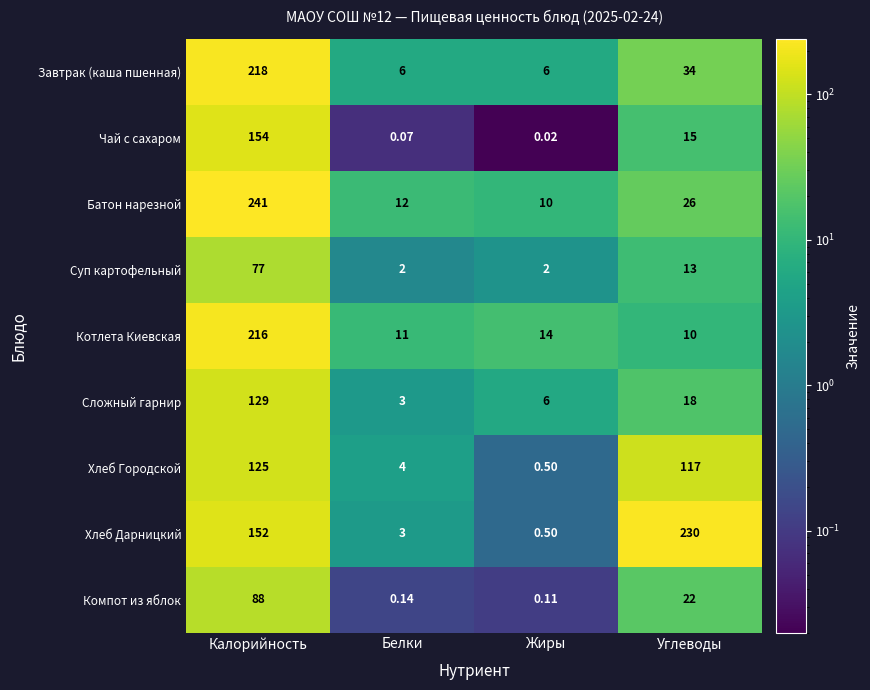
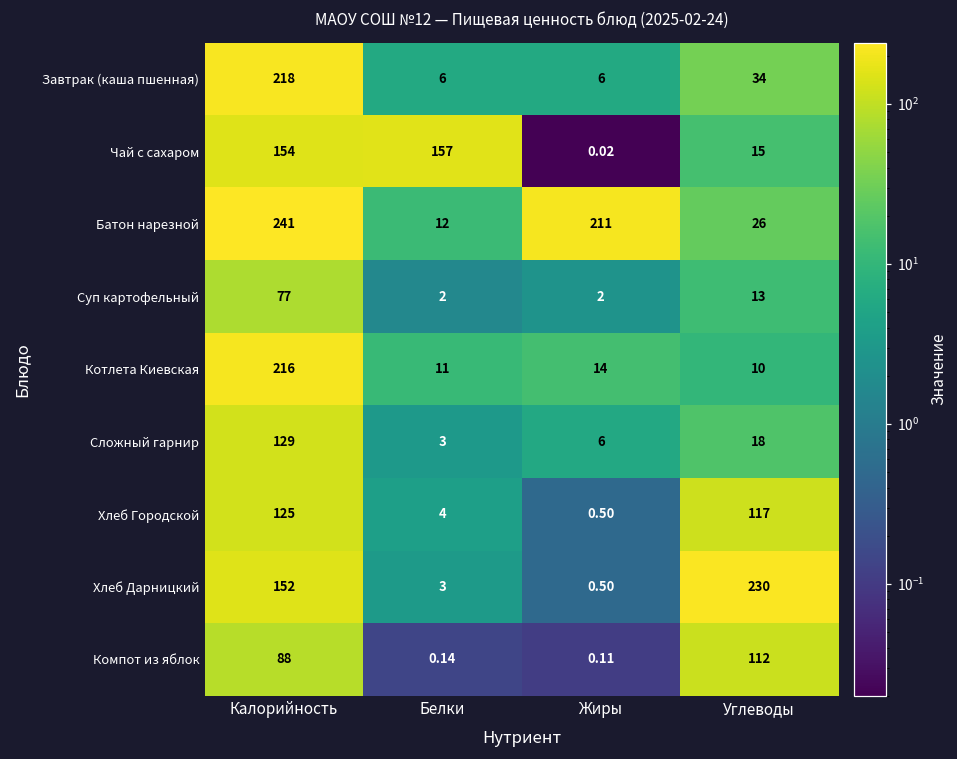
  {
    "Завтрак (каша пшенная)": {
      "Калорийность": 218,
      "Белки": 6,
      "Жиры": 6,
      "Углеводы": 34
    },
    "Чай с сахаром": {
      "Калорийность": 154,
-     "Белки": 0.07,
+     "Белки": 157,
      "Жиры": 0.02,
      "Углеводы": 15
    },
    "Батон нарезной": {
      "Калорийность": 241,
      "Белки": 12,
-     "Жиры": 10,
+     "Жиры": 211,
      "Углеводы": 26
    },
    "Суп картофельный": {
      "Калорийность": 77,
      "Белки": 2,
      "Жиры": 2,
      "Углеводы": 13
    },
    "Котлета Киевская": {
      "Калорийность": 216,
      "Белки": 11,
      "Жиры": 14,
      "Углеводы": 10
    },
    "Сложный гарнир": {
      "Калорийность": 129,
      "Белки": 3,
      "Жиры": 6,
      "Углеводы": 18
    },
    "Хлеб Городской": {
      "Калорийность": 125,
      "Белки": 4,
      "Жиры": 0.50,
      "Углеводы": 117
    },
    "Хлеб Дарницкий": {
      "Калорийность": 152,
      "Белки": 3,
      "Жиры": 0.50,
      "Углеводы": 230
    },
    "Компот из яблок": {
      "Калорийность": 88,
      "Белки": 0.14,
      "Жиры": 0.11,
-     "Углеводы": 22
+     "Углеводы": 112
    }
  }
